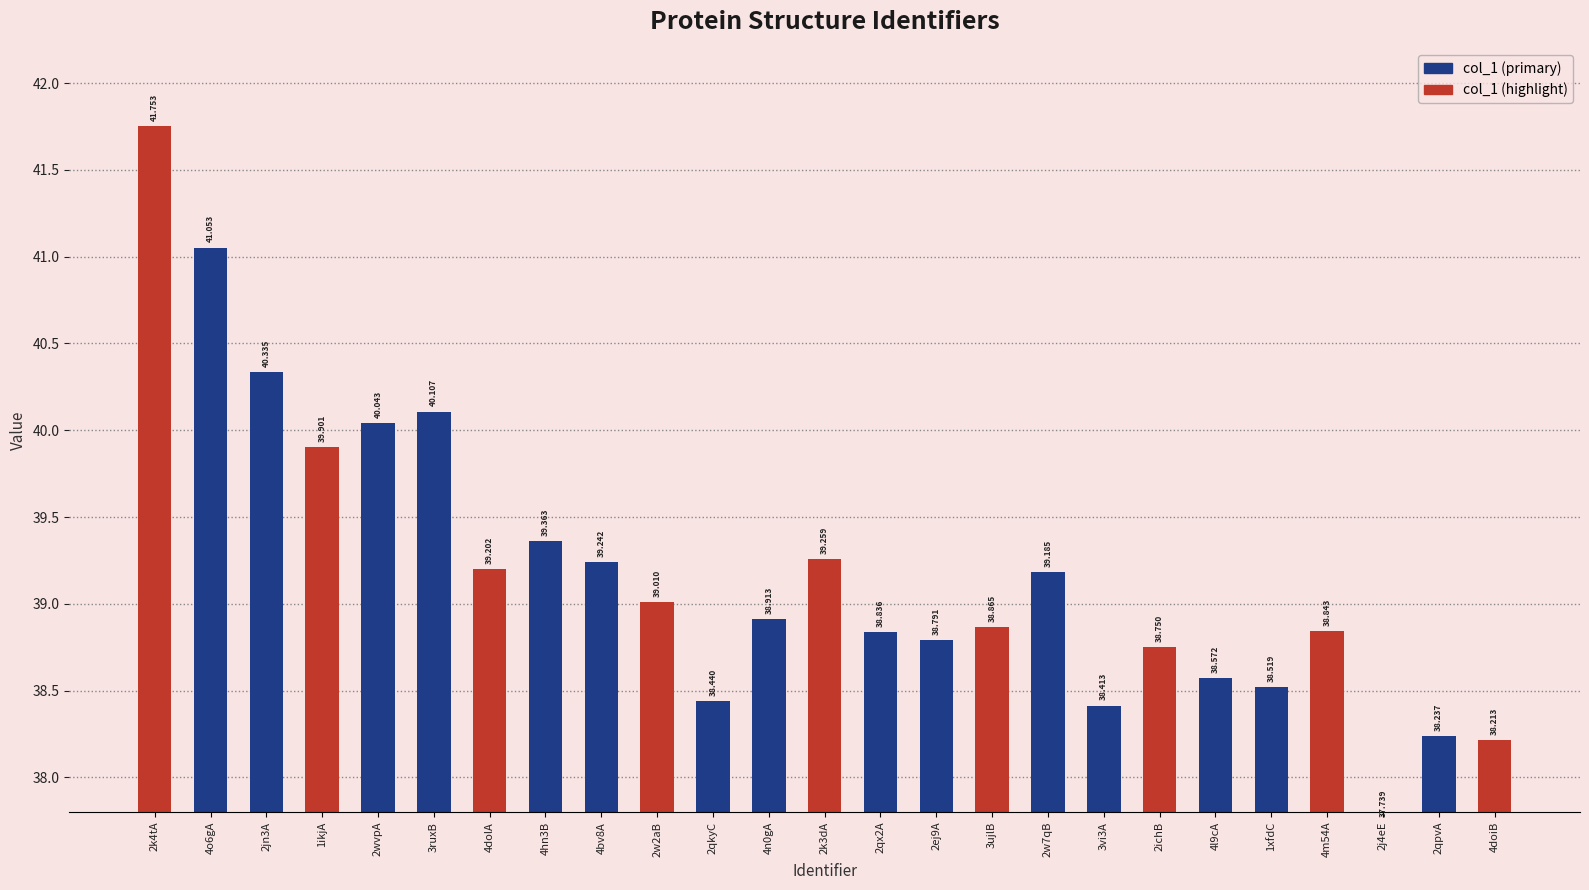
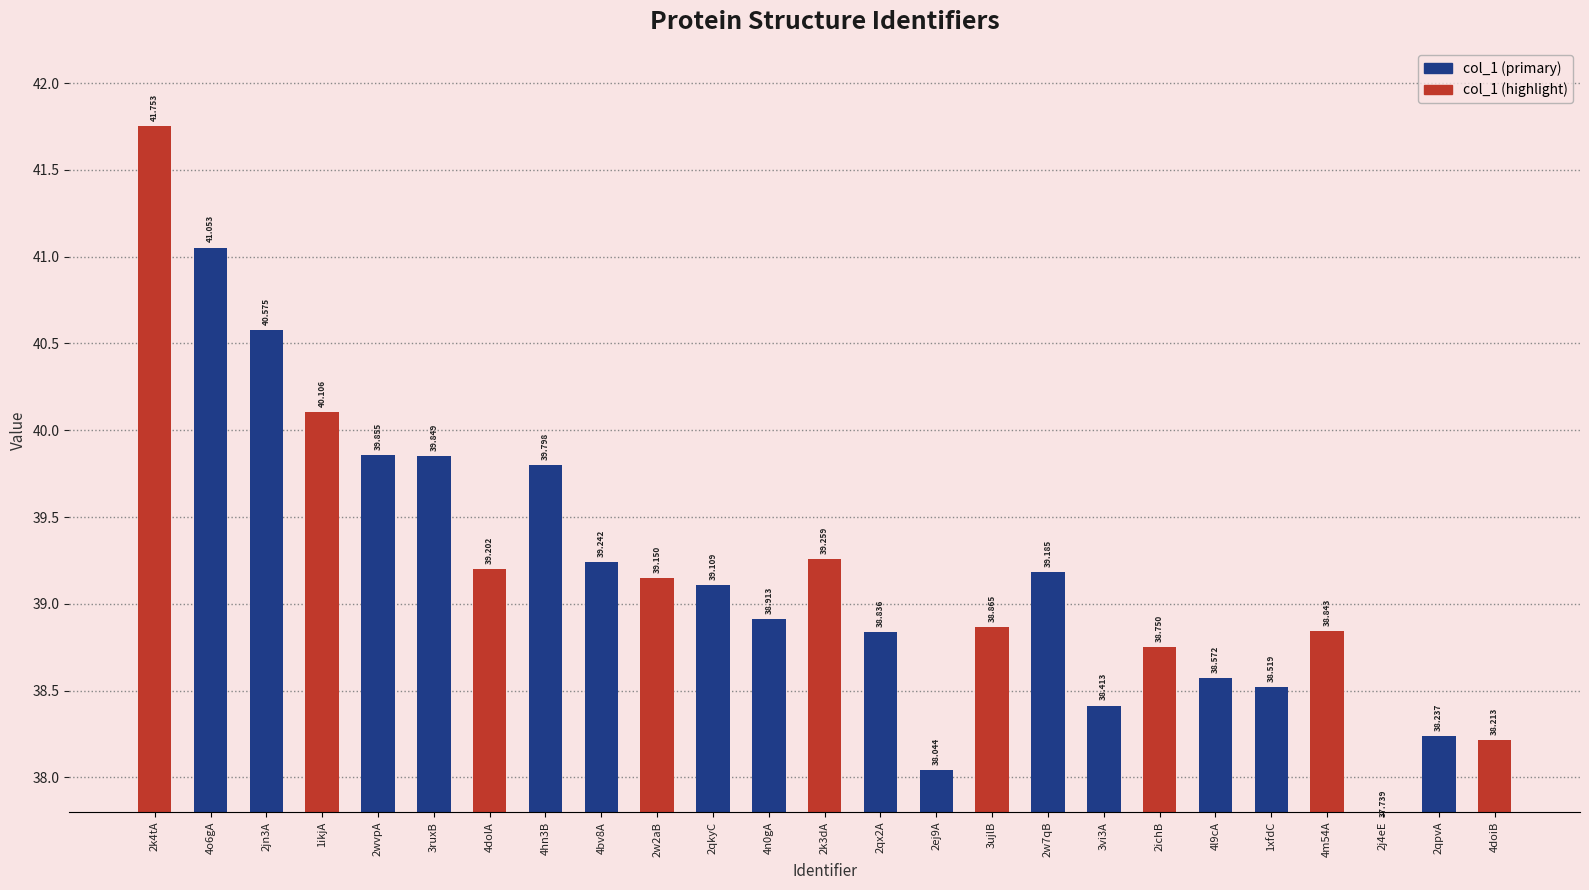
  {
    "col_1 (primary)": {
      "4o6gA": 41.053,
-     "2jn3A": 40.335,
-     "2wvpA": 40.043,
-     "3ruxB": 40.107,
-     "4hn3B": 39.363,
+     "2jn3A": 40.575,
+     "2wvpA": 39.855,
+     "3ruxB": 39.849,
+     "4hn3B": 39.798,
      "4bv8A": 39.242,
-     "2qkyC": 38.440,
+     "2qkyC": 39.109,
      "4n0gA": 38.913,
      "2qx2A": 38.836,
-     "2ej9A": 38.791,
+     "2ej9A": 38.044,
      "2w7qB": 39.185,
      "3vi3A": 38.413,
      "4l9cA": 38.572,
      "1xfdC": 38.519,
      "2qpvA": 38.237
    },
    "col_1 (highlight)": {
      "2k4tA": 41.753,
-     "1ikjA": 39.901,
+     "1ikjA": 40.106,
      "4dolA": 39.202,
-     "2w2aB": 39.010,
+     "2w2aB": 39.150,
      "2k3dA": 39.259,
      "3ujlB": 38.865,
      "2ichB": 38.750,
      "4m54A": 38.843,
      "4doiB": 38.213
    }
  }
